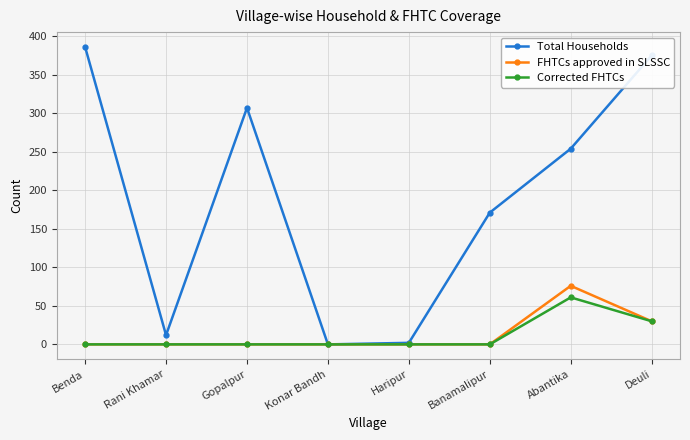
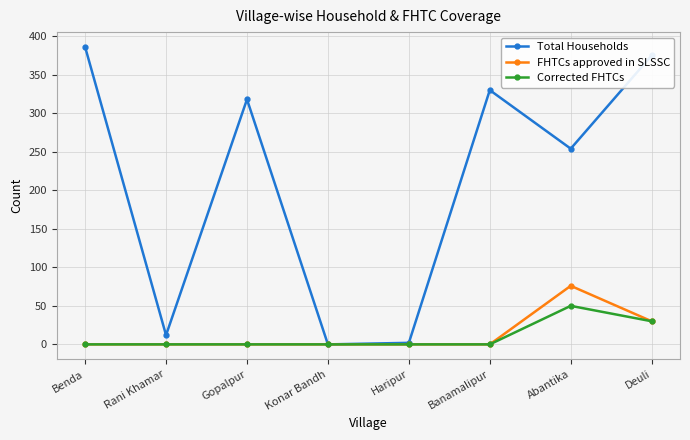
  {
    "Total Households": {
      "Benda": 390,
      "Rani Khamar": 10,
-     "Gopalpur": 310,
-     "Banamalipur": 170,
+     "Gopalpur": 320,
+     "Banamalipur": 330,
      "Abantika": 250
    },
    "FHTCs approved in SLSSC": {
      "Abantika": 80
    },
    "Corrected FHTCs": {
-     "Abantika": 60
+     "Abantika": 50
    }
  }
